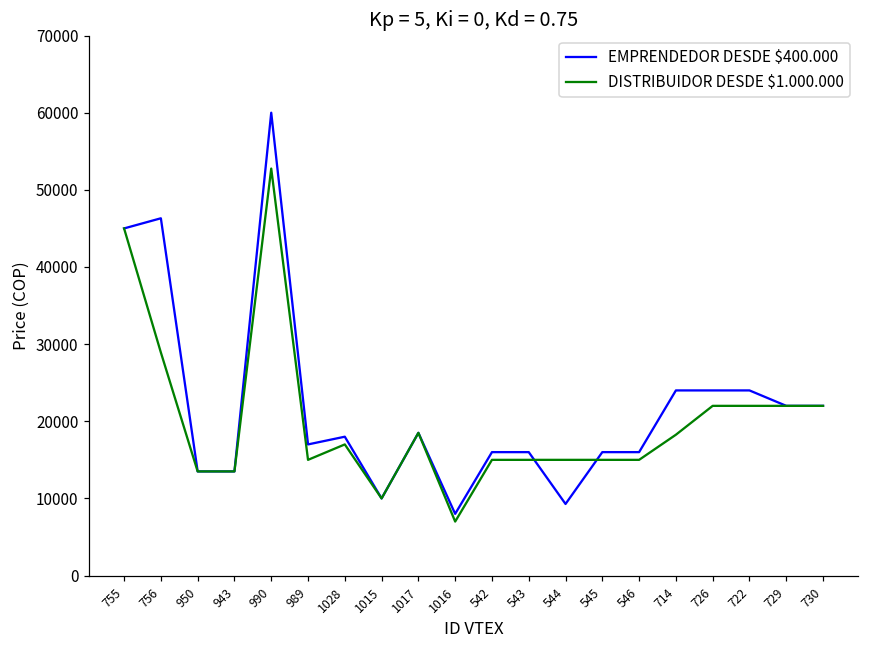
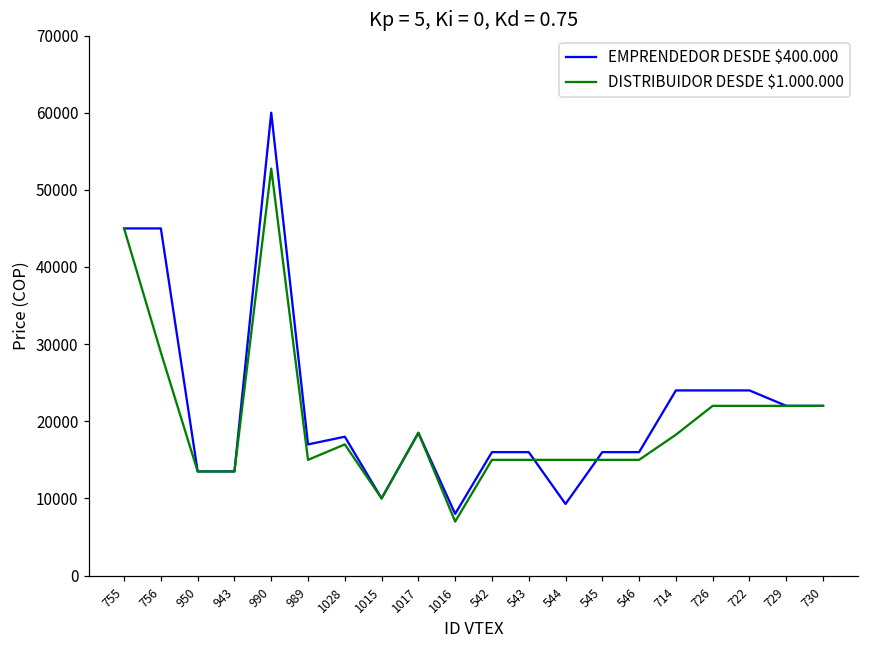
  {
    "EMPRENDEDOR DESDE $400.000": {
-     "756": 46000,
+     "756": 45000,
      "990": 60000,
      "989": 17000,
      "1028": 18000,
      "1016": 8000,
      "542": 16000,
      "543": 16000,
      "544": 9000,
      "545": 16000,
      "546": 16000,
      "714": 24000,
      "726": 24000,
      "722": 24000
    },
    "DISTRIBUIDOR DESDE $1.000.000": {
      "756": 29000,
      "990": 53000,
      "989": 15000,
      "1028": 17000,
      "1016": 7000,
      "542": 15000,
      "543": 15000,
      "544": 15000,
      "545": 15000,
      "546": 15000,
      "714": 18000,
      "726": 22000,
      "722": 22000
    }
  }
